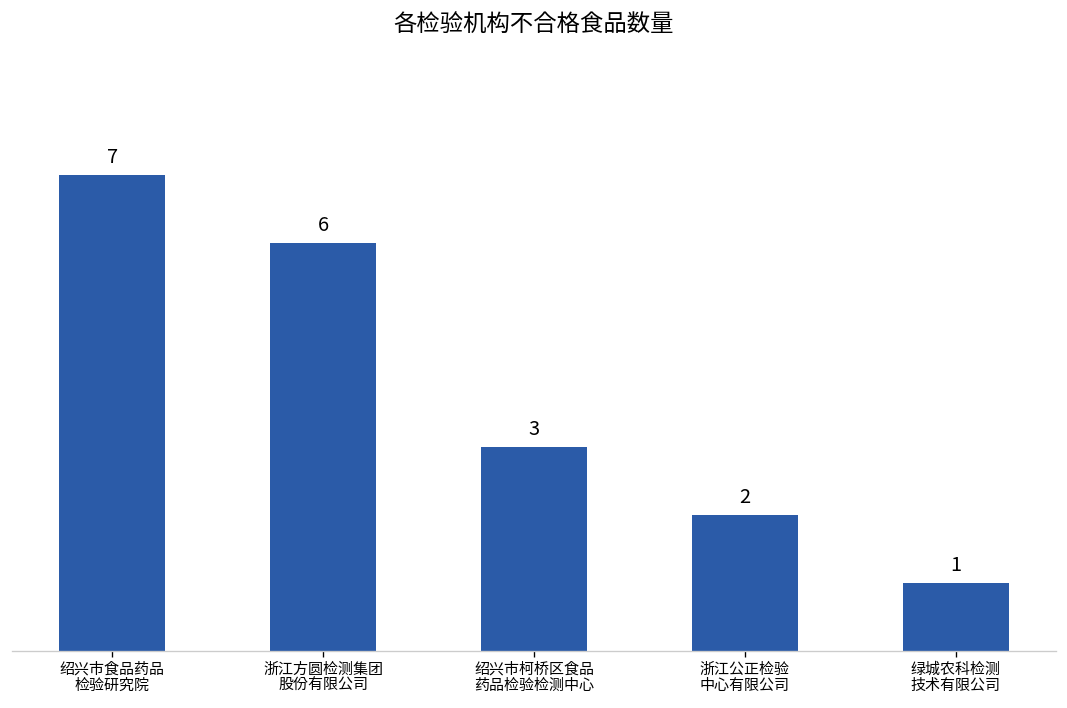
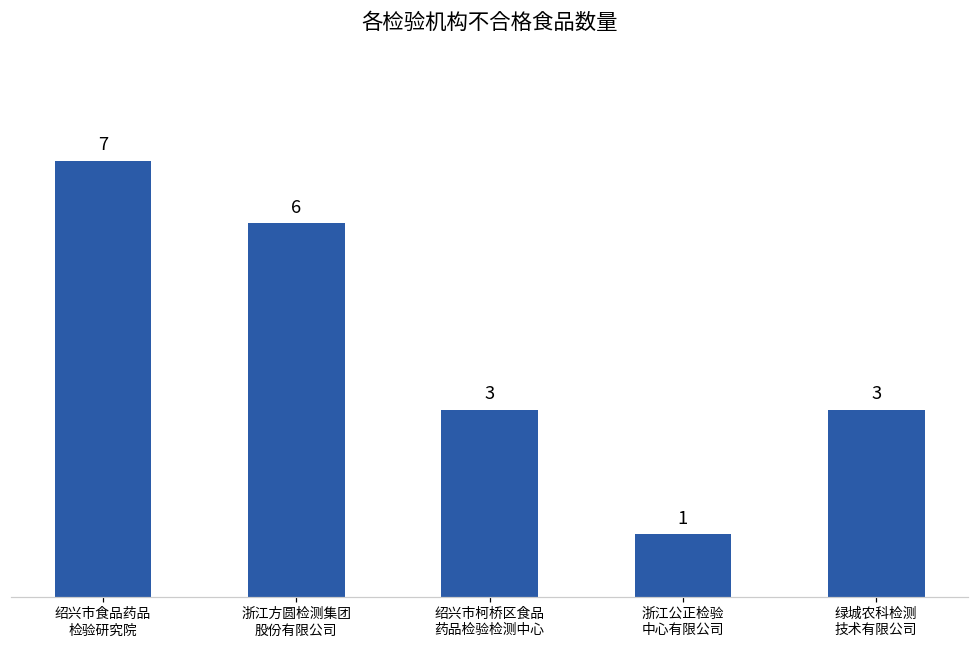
  {
    "绍兴市食品药品 检验研究院": 7,
    "浙江方圆检测集团 股份有限公司": 6,
    "绍兴市柯桥区食品 药品检验检测中心": 3,
-   "浙江公正检验 中心有限公司": 2,
-   "绿城农科检测 技术有限公司": 1
+   "浙江公正检验 中心有限公司": 1,
+   "绿城农科检测 技术有限公司": 3
  }
